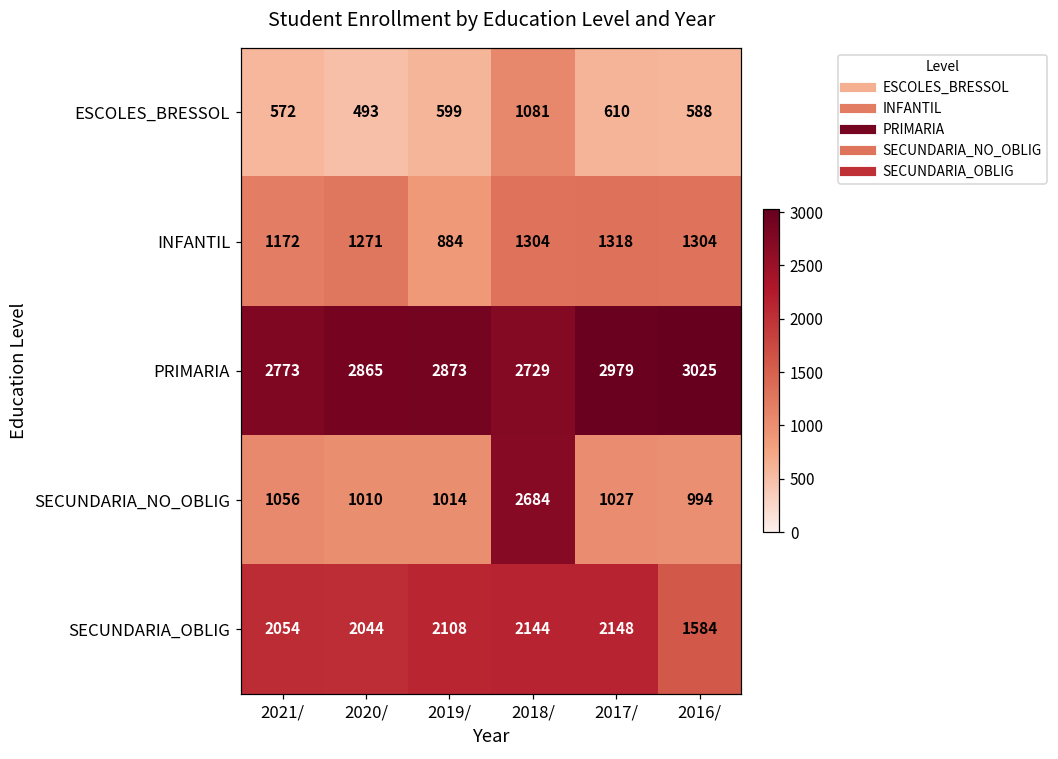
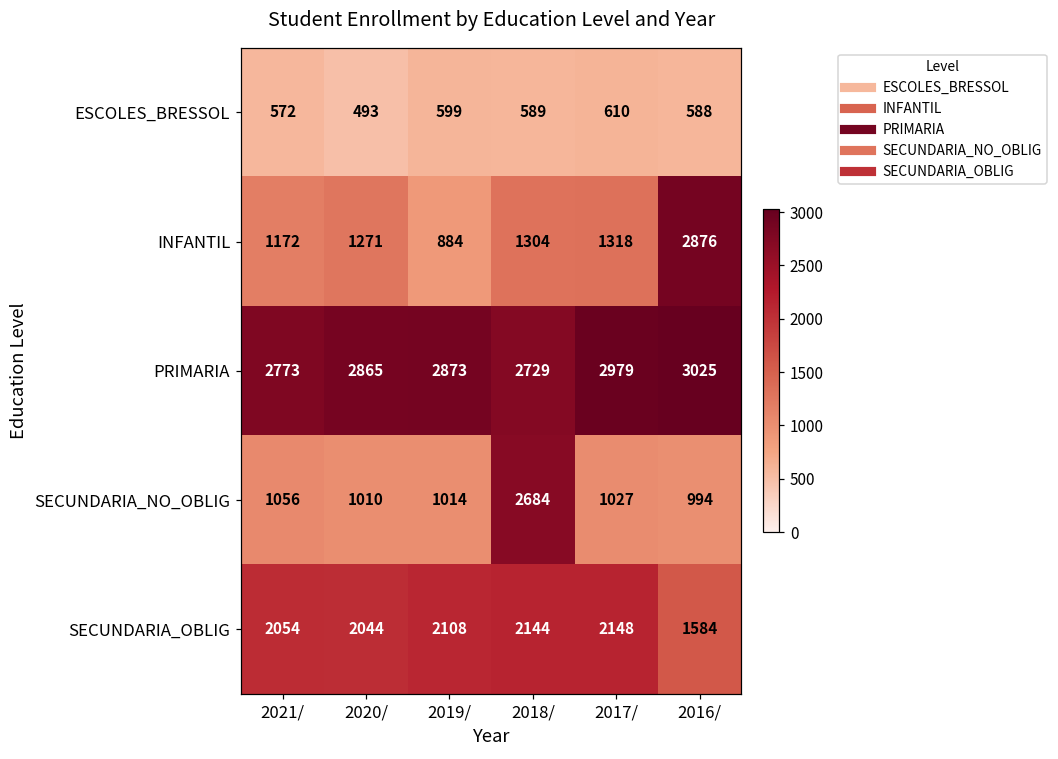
  {
    "ESCOLES_BRESSOL": {
      "2021/": 572,
      "2020/": 493,
      "2019/": 599,
-     "2018/": 1081,
+     "2018/": 589,
      "2017/": 610,
      "2016/": 588
    },
    "INFANTIL": {
      "2021/": 1172,
      "2020/": 1271,
      "2019/": 884,
      "2018/": 1304,
      "2017/": 1318,
-     "2016/": 1304
+     "2016/": 2876
    },
    "PRIMARIA": {
      "2021/": 2773,
      "2020/": 2865,
      "2019/": 2873,
      "2018/": 2729,
      "2017/": 2979,
      "2016/": 3025
    },
    "SECUNDARIA_NO_OBLIG": {
      "2021/": 1056,
      "2020/": 1010,
      "2019/": 1014,
      "2018/": 2684,
      "2017/": 1027,
      "2016/": 994
    },
    "SECUNDARIA_OBLIG": {
      "2021/": 2054,
      "2020/": 2044,
      "2019/": 2108,
      "2018/": 2144,
      "2017/": 2148,
      "2016/": 1584
    }
  }
